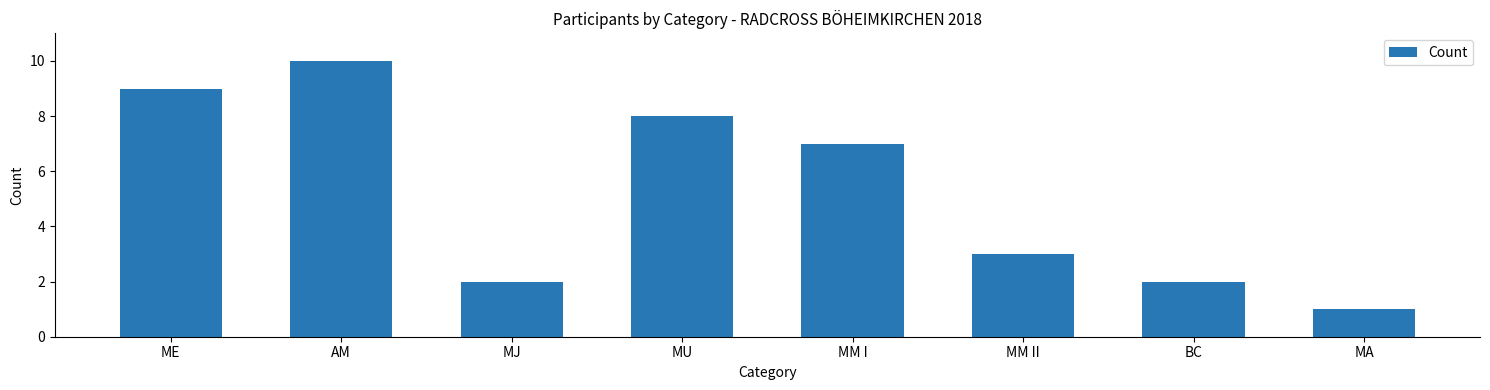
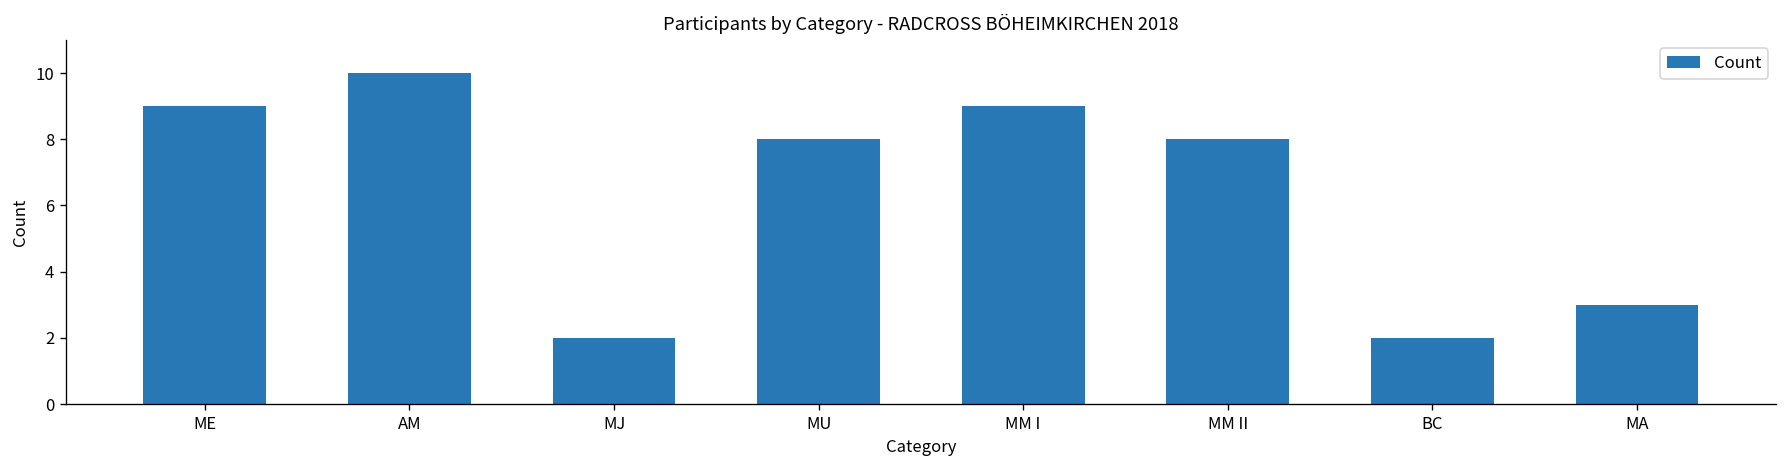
  {
    "ME": 9,
    "AM": 10,
    "MJ": 2,
    "MU": 8,
-   "MM I": 7,
-   "MM II": 3,
+   "MM I": 9,
+   "MM II": 8,
    "BC": 2,
-   "MA": 1
+   "MA": 3
  }
